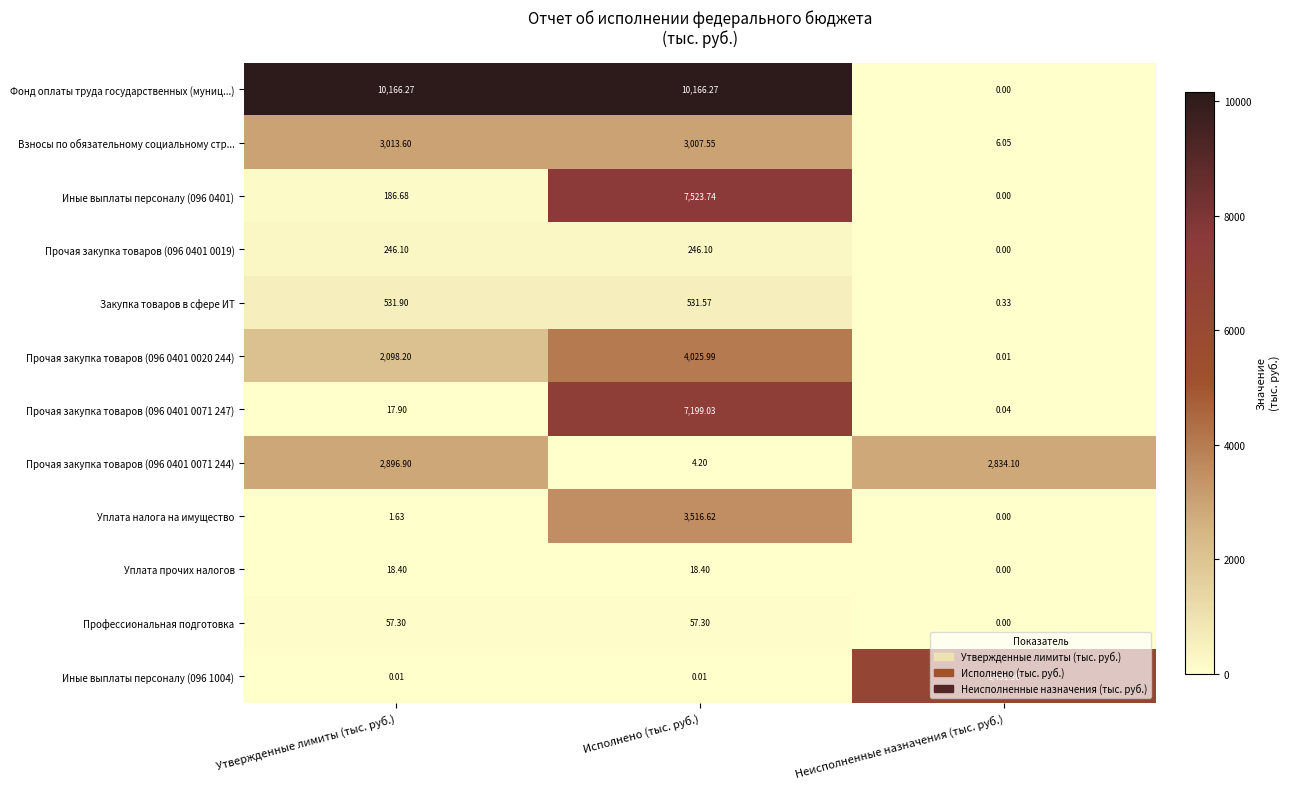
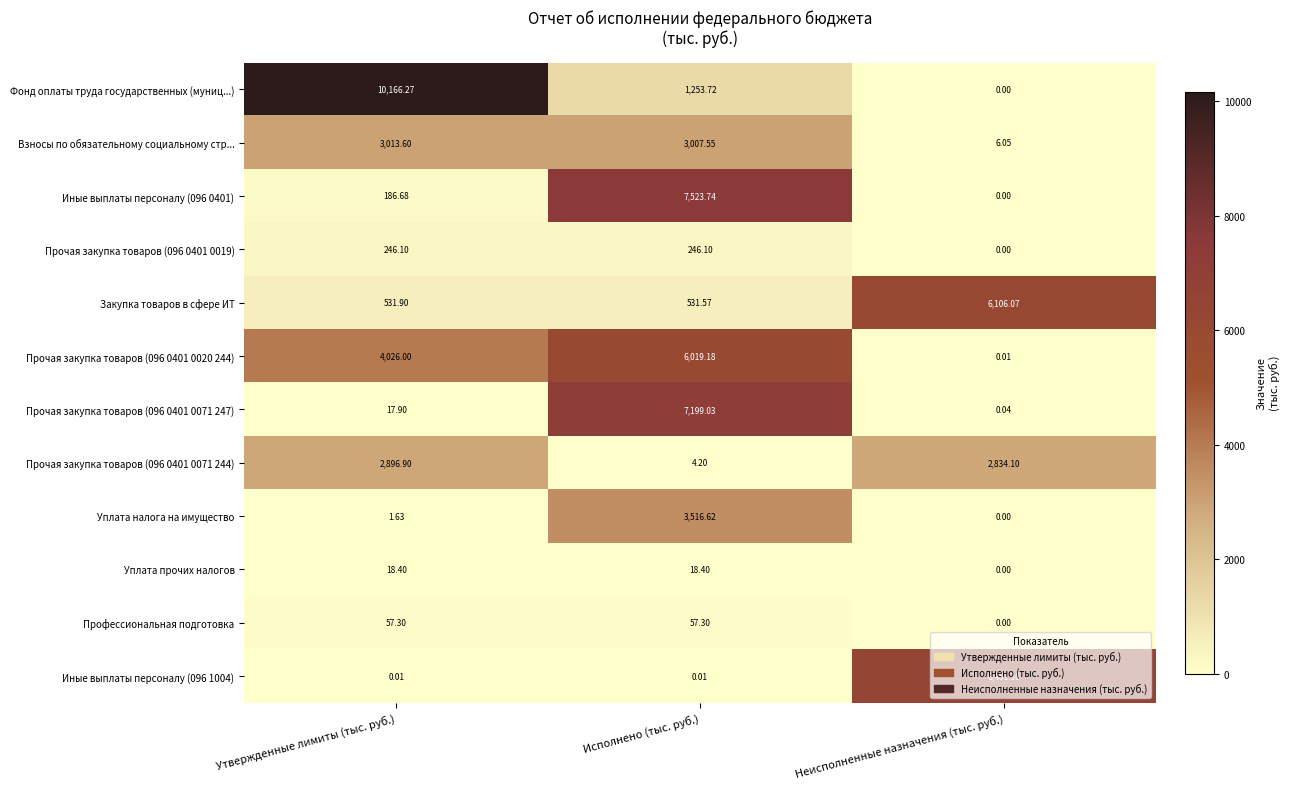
  {
    "Фонд оплаты труда государственных (муниц...)": {
      "Утвержденные лимиты (тыс. руб.)": "10,166.27",
-     "Исполнено (тыс. руб.)": "10,166.27",
+     "Исполнено (тыс. руб.)": "1,253.72",
      "Неисполненные назначения (тыс. руб.)": "0.00"
    },
    "Взносы по обязательному социальному стр...": {
      "Утвержденные лимиты (тыс. руб.)": "3,013.60",
      "Исполнено (тыс. руб.)": "3,007.55",
      "Неисполненные назначения (тыс. руб.)": "6.05"
    },
    "Иные выплаты персоналу (096 0401)": {
      "Утвержденные лимиты (тыс. руб.)": "186.68",
      "Исполнено (тыс. руб.)": "7,523.74",
      "Неисполненные назначения (тыс. руб.)": "0.00"
    },
    "Прочая закупка товаров (096 0401 0019)": {
      "Утвержденные лимиты (тыс. руб.)": "246.10",
      "Исполнено (тыс. руб.)": "246.10",
      "Неисполненные назначения (тыс. руб.)": "0.00"
    },
    "Закупка товаров в сфере ИТ": {
      "Утвержденные лимиты (тыс. руб.)": "531.90",
      "Исполнено (тыс. руб.)": "531.57",
-     "Неисполненные назначения (тыс. руб.)": "0.33"
+     "Неисполненные назначения (тыс. руб.)": "6,106.07"
    },
    "Прочая закупка товаров (096 0401 0020 244)": {
-     "Утвержденные лимиты (тыс. руб.)": "2,098.20",
-     "Исполнено (тыс. руб.)": "4,025.99",
+     "Утвержденные лимиты (тыс. руб.)": "4,026.00",
+     "Исполнено (тыс. руб.)": "6,019.18",
      "Неисполненные назначения (тыс. руб.)": "0.01"
    },
    "Прочая закупка товаров (096 0401 0071 247)": {
      "Утвержденные лимиты (тыс. руб.)": "17.90",
      "Исполнено (тыс. руб.)": "7,199.03",
      "Неисполненные назначения (тыс. руб.)": "0.04"
    },
    "Прочая закупка товаров (096 0401 0071 244)": {
      "Утвержденные лимиты (тыс. руб.)": "2,896.90",
      "Исполнено (тыс. руб.)": "4.20",
      "Неисполненные назначения (тыс. руб.)": "2,834.10"
    },
    "Уплата налога на имущество": {
      "Утвержденные лимиты (тыс. руб.)": "1.63",
      "Исполнено (тыс. руб.)": "3,516.62",
      "Неисполненные назначения (тыс. руб.)": "0.00"
    },
    "Уплата прочих налогов": {
      "Утвержденные лимиты (тыс. руб.)": "18.40",
      "Исполнено (тыс. руб.)": "18.40",
      "Неисполненные назначения (тыс. руб.)": "0.00"
    },
    "Профессиональная подготовка": {
      "Утвержденные лимиты (тыс. руб.)": "57.30",
      "Исполнено (тыс. руб.)": "57.30",
      "Неисполненные назначения (тыс. руб.)": "0.00"
    },
    "Иные выплаты персоналу (096 1004)": {
      "Утвержденные лимиты (тыс. руб.)": "0.01",
      "Исполнено (тыс. руб.)": "0.01"
    }
  }
